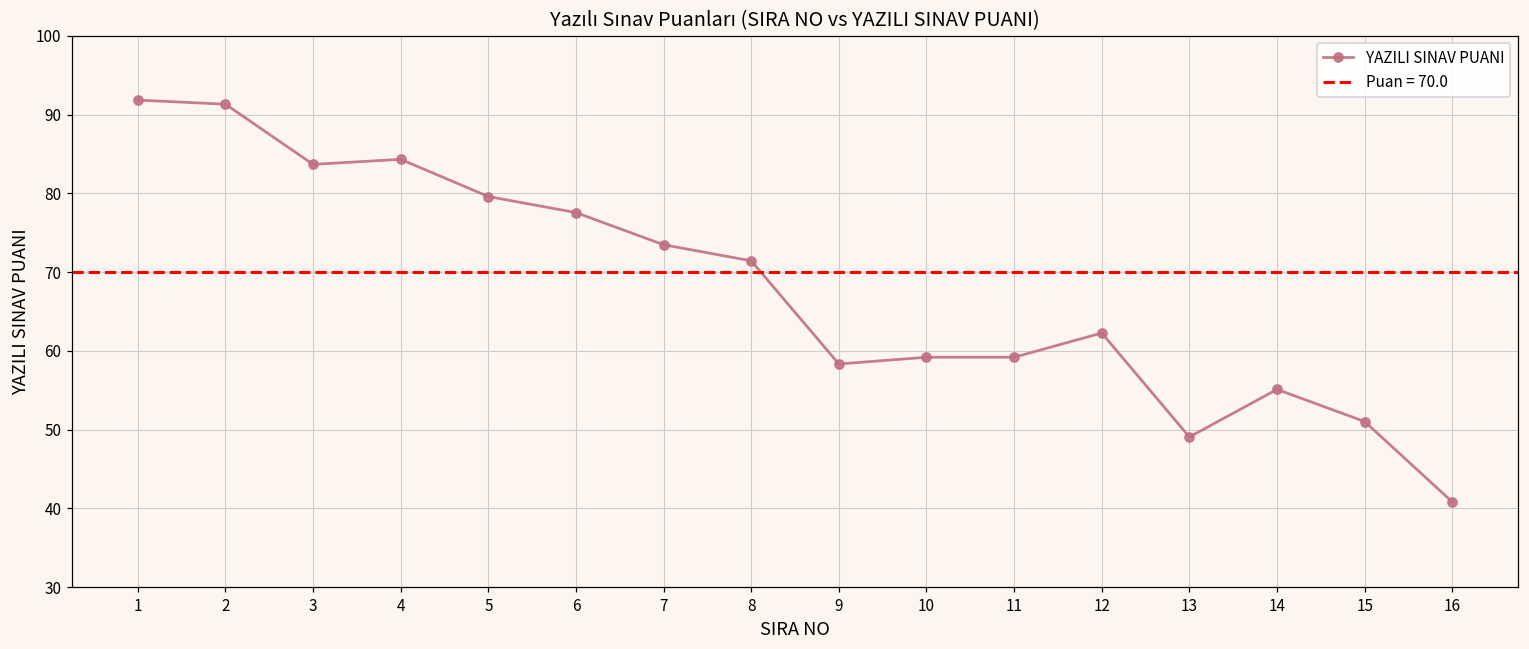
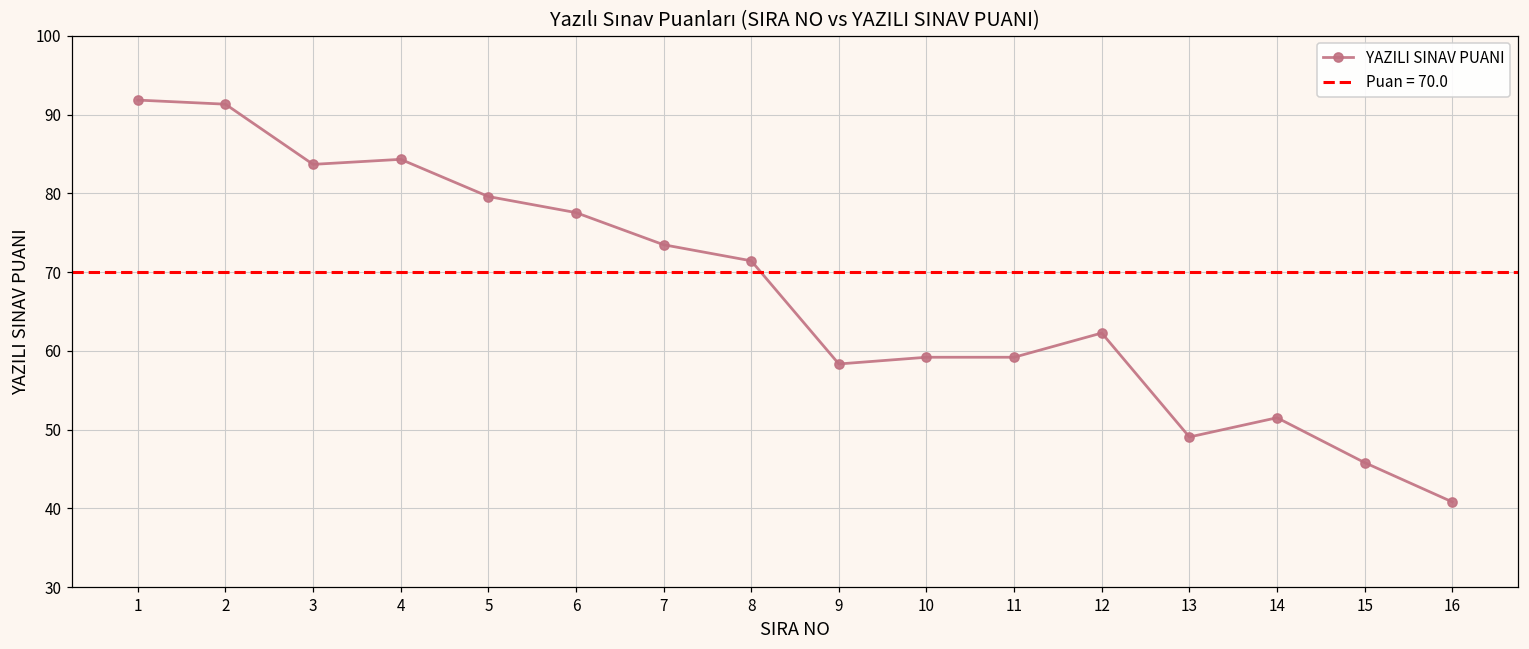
  {
    "1": 92,
    "2": 91,
    "3": 84,
    "4": 84,
    "5": 80,
    "6": 78,
    "7": 73,
    "8": 71,
    "9": 58,
    "10": 59,
    "11": 59,
    "12": 62,
    "13": 49,
-   "14": 55,
-   "15": 51,
+   "14": 52,
+   "15": 46,
    "16": 41
  }
